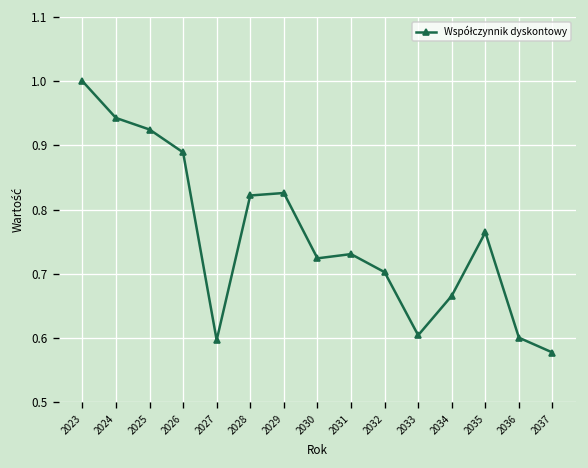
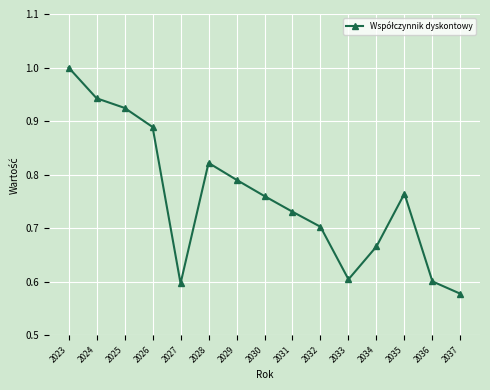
  {
    "2023": 1.00,
    "2024": 0.94,
    "2025": 0.92,
    "2026": 0.89,
    "2027": 0.60,
    "2028": 0.82,
-   "2029": 0.83,
-   "2030": 0.72,
+   "2029": 0.79,
+   "2030": 0.76,
    "2031": 0.73,
    "2032": 0.70,
    "2033": 0.60,
    "2034": 0.67,
    "2035": 0.76,
    "2036": 0.60,
    "2037": 0.58
  }
